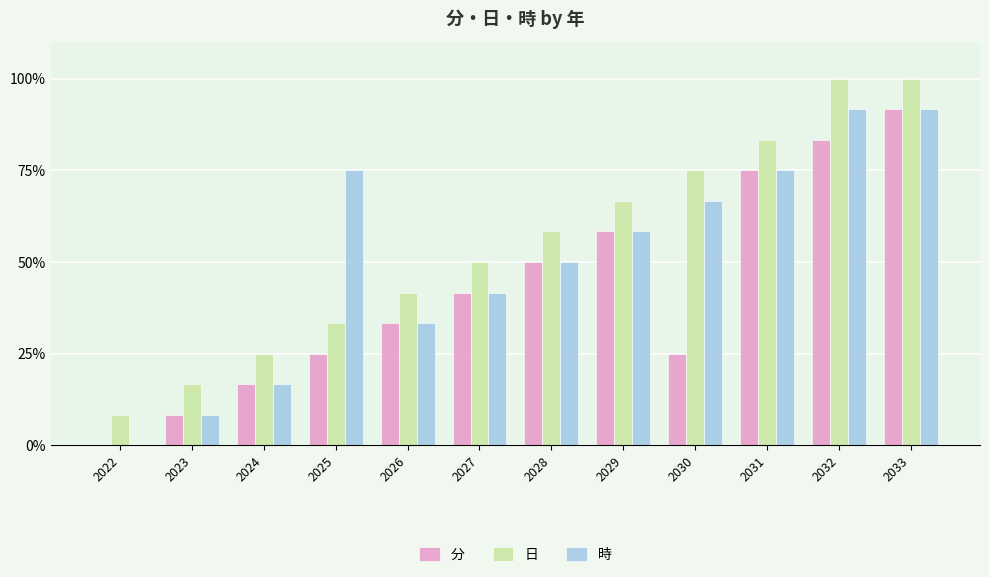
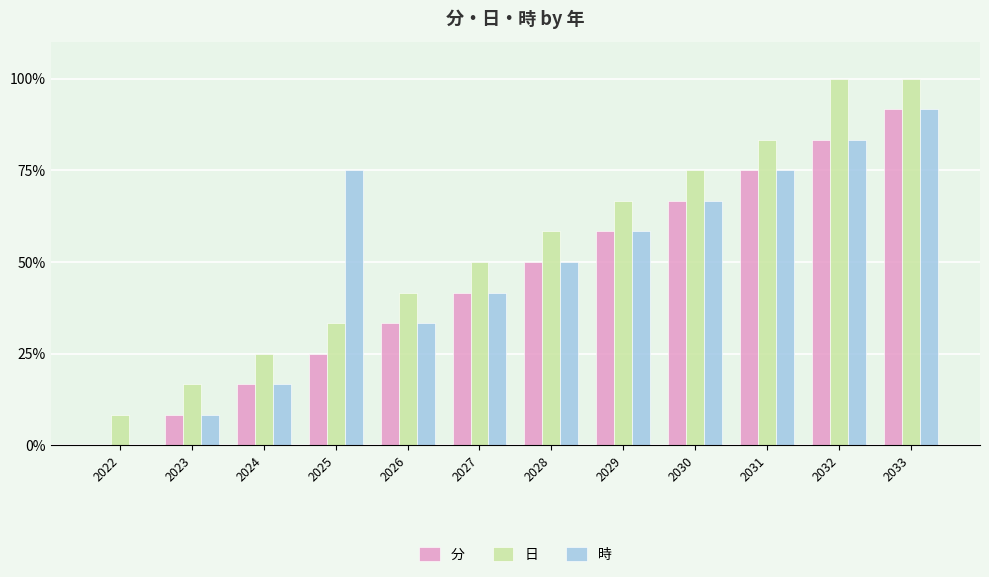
  {
    "分": {
      "2022": "0%",
      "2023": "8%",
      "2024": "17%",
      "2025": "25%",
      "2026": "33%",
      "2027": "42%",
      "2028": "50%",
      "2029": "58%",
-     "2030": "25%",
+     "2030": "67%",
      "2031": "75%",
      "2032": "83%",
      "2033": "92%"
    },
    "日": {
      "2022": "8%",
      "2023": "17%",
      "2024": "25%",
      "2025": "33%",
      "2026": "42%",
      "2027": "50%",
      "2028": "58%",
      "2029": "67%",
      "2030": "75%",
      "2031": "83%",
      "2032": "100%",
      "2033": "100%"
    },
    "時": {
      "2022": "0%",
      "2023": "8%",
      "2024": "17%",
      "2025": "75%",
      "2026": "33%",
      "2027": "42%",
      "2028": "50%",
      "2029": "58%",
      "2030": "67%",
      "2031": "75%",
-     "2032": "92%",
+     "2032": "83%",
      "2033": "92%"
    }
  }
